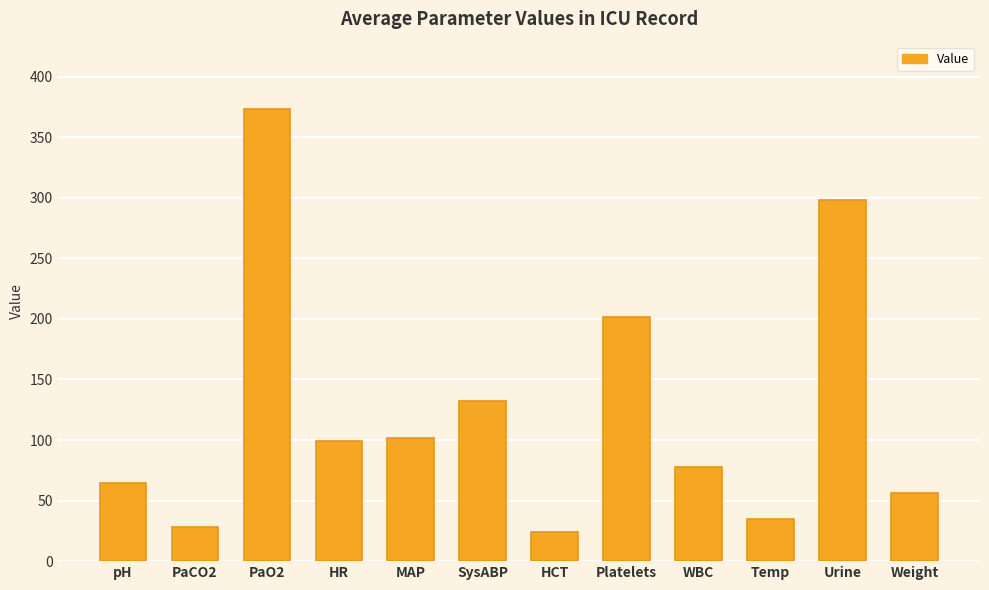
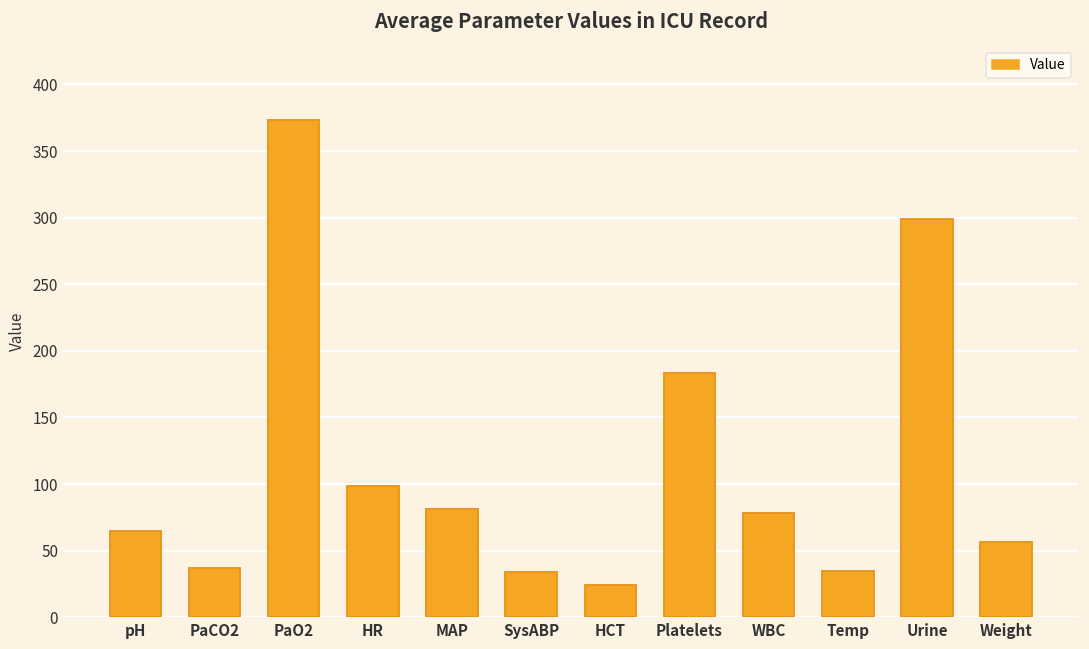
  {
    "pH": 64,
-   "PaCO2": 28,
+   "PaCO2": 37,
    "PaO2": 373,
    "HR": 99,
-   "MAP": 101,
-   "SysABP": 132,
+   "MAP": 81,
+   "SysABP": 34,
    "HCT": 24,
-   "Platelets": 202,
+   "Platelets": 183,
    "WBC": 78,
    "Temp": 35,
    "Urine": 299,
    "Weight": 56
  }
